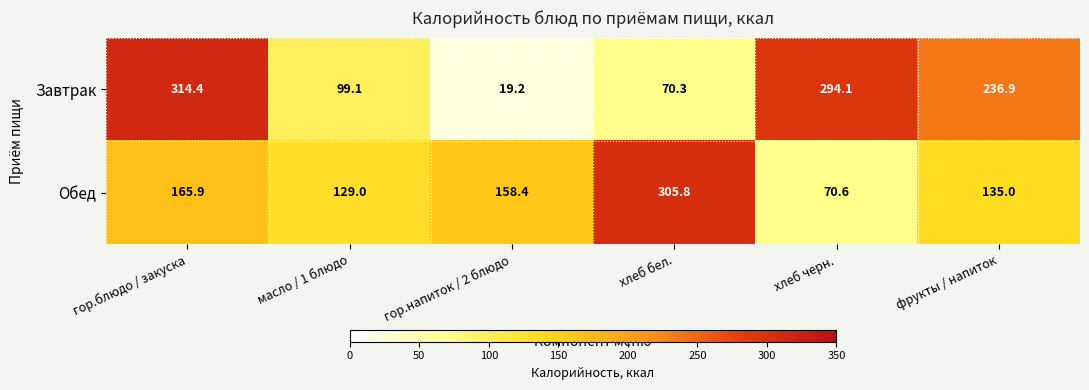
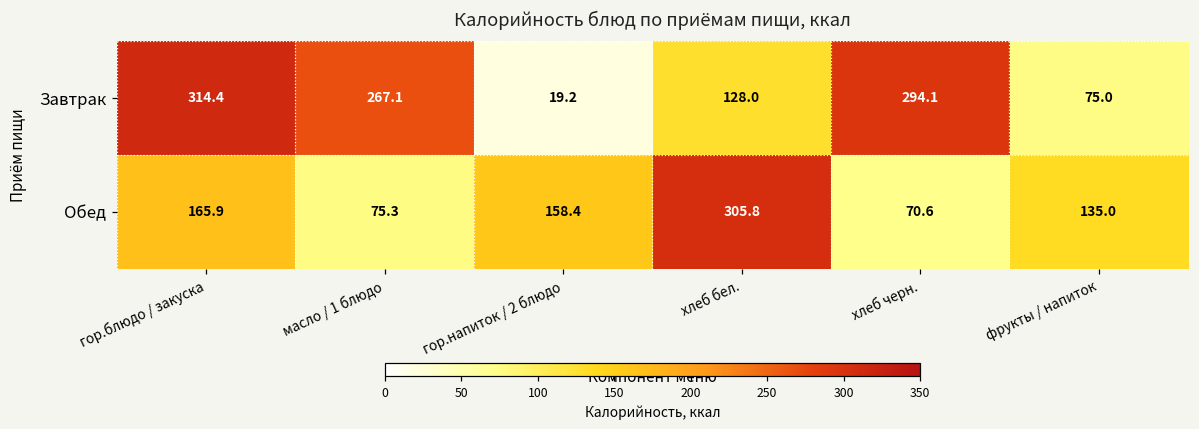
  {
    "Завтрак": {
      "гор.блюдо / закуска": 314.4,
-     "масло / 1 блюдо": 99.1,
+     "масло / 1 блюдо": 267.1,
      "гор.напиток / 2 блюдо": 19.2,
-     "хлеб бел.": 70.3,
+     "хлеб бел.": 128.0,
      "хлеб черн.": 294.1,
-     "фрукты / напиток": 236.9
+     "фрукты / напиток": 75.0
    },
    "Обед": {
      "гор.блюдо / закуска": 165.9,
-     "масло / 1 блюдо": 129.0,
+     "масло / 1 блюдо": 75.3,
      "гор.напиток / 2 блюдо": 158.4,
      "хлеб бел.": 305.8,
      "хлеб черн.": 70.6,
      "фрукты / напиток": 135.0
    }
  }
